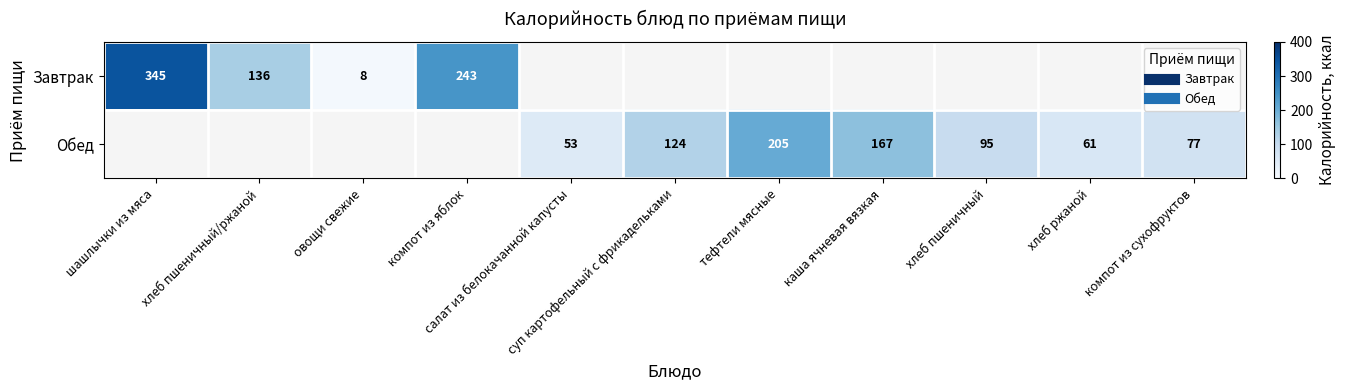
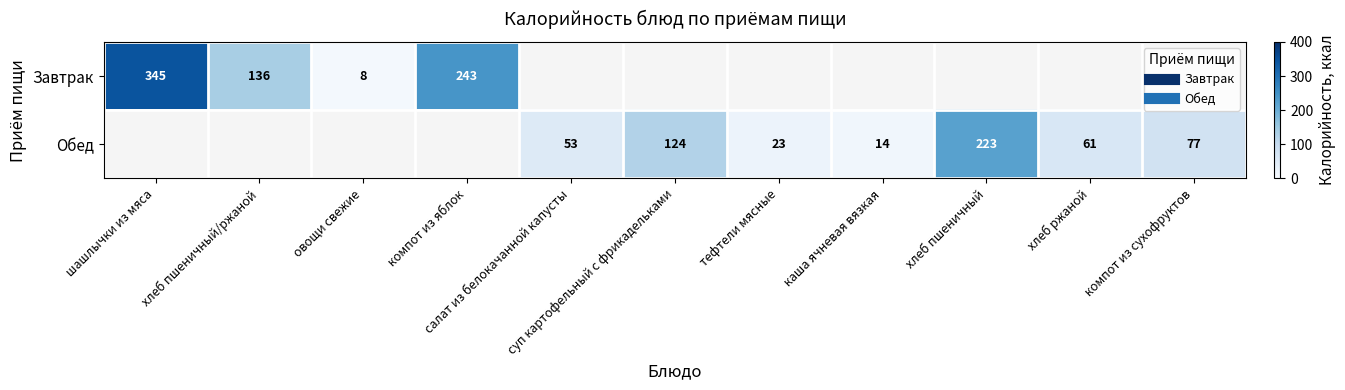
  {
    "Завтрак": {
      "шашлычки из мяса": 345,
      "хлеб пшеничный/ржаной": 136,
      "овощи свежие": 8,
      "компот из яблок": 243
    },
    "Обед": {
      "салат из белокачанной капусты": 53,
      "суп картофельный с фрикадельками": 124,
-     "тефтели мясные": 205,
-     "каша ячневая вязкая": 167,
-     "хлеб пшеничный": 95,
+     "тефтели мясные": 23,
+     "каша ячневая вязкая": 14,
+     "хлеб пшеничный": 223,
      "хлеб ржаной": 61,
      "компот из сухофруктов": 77
    }
  }
